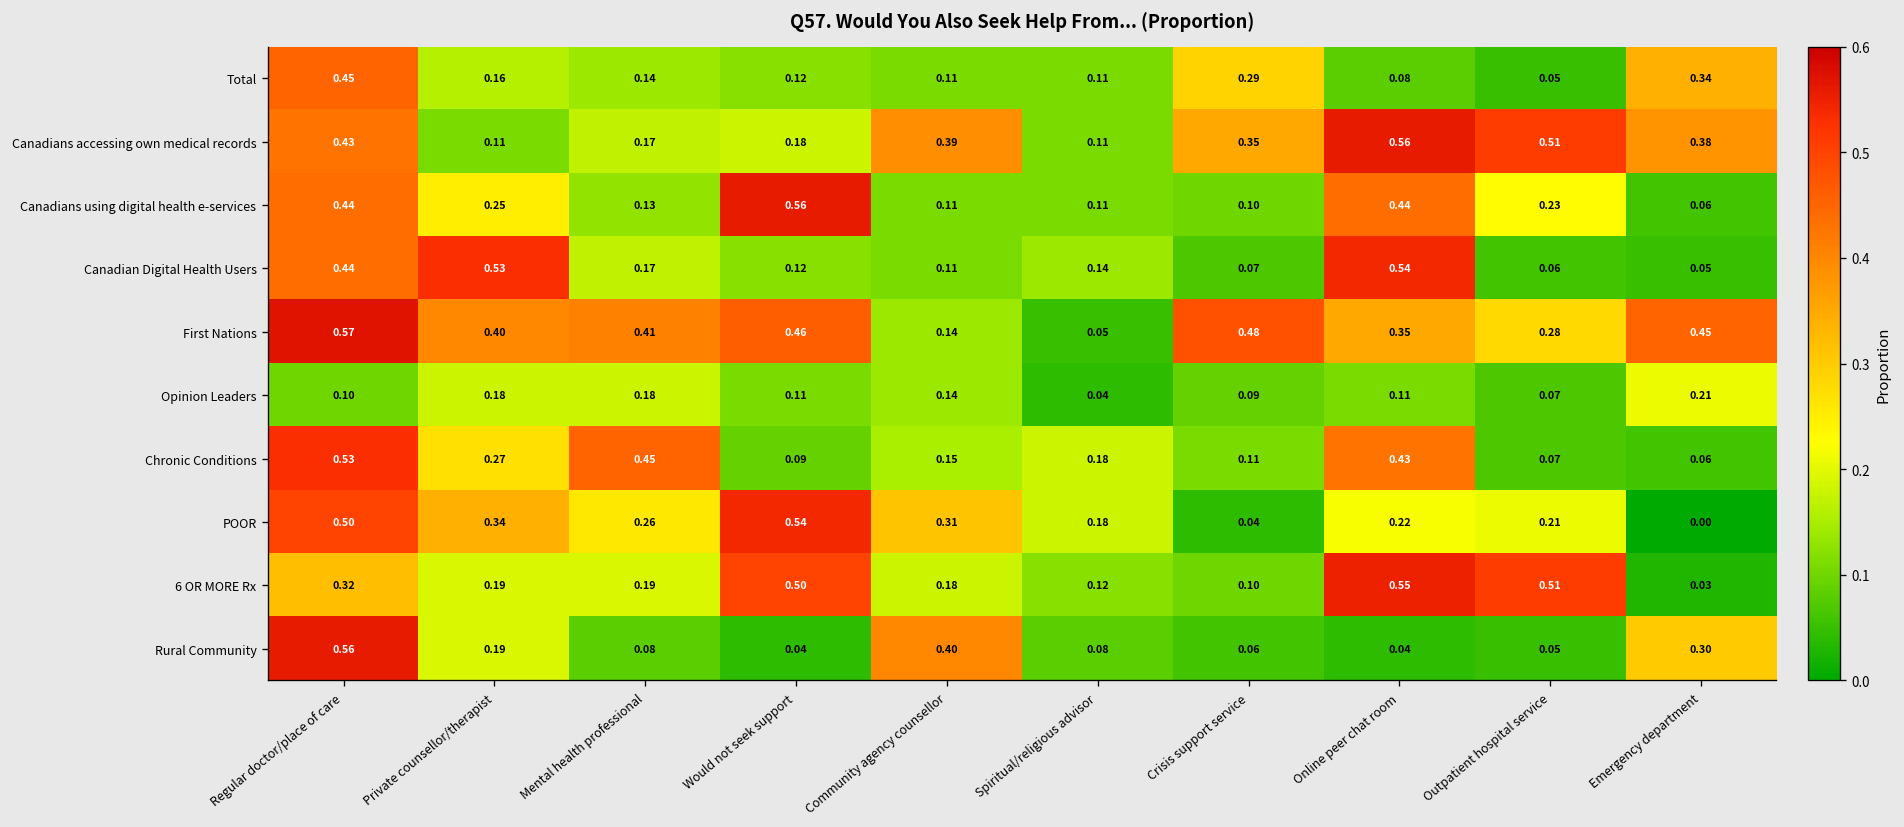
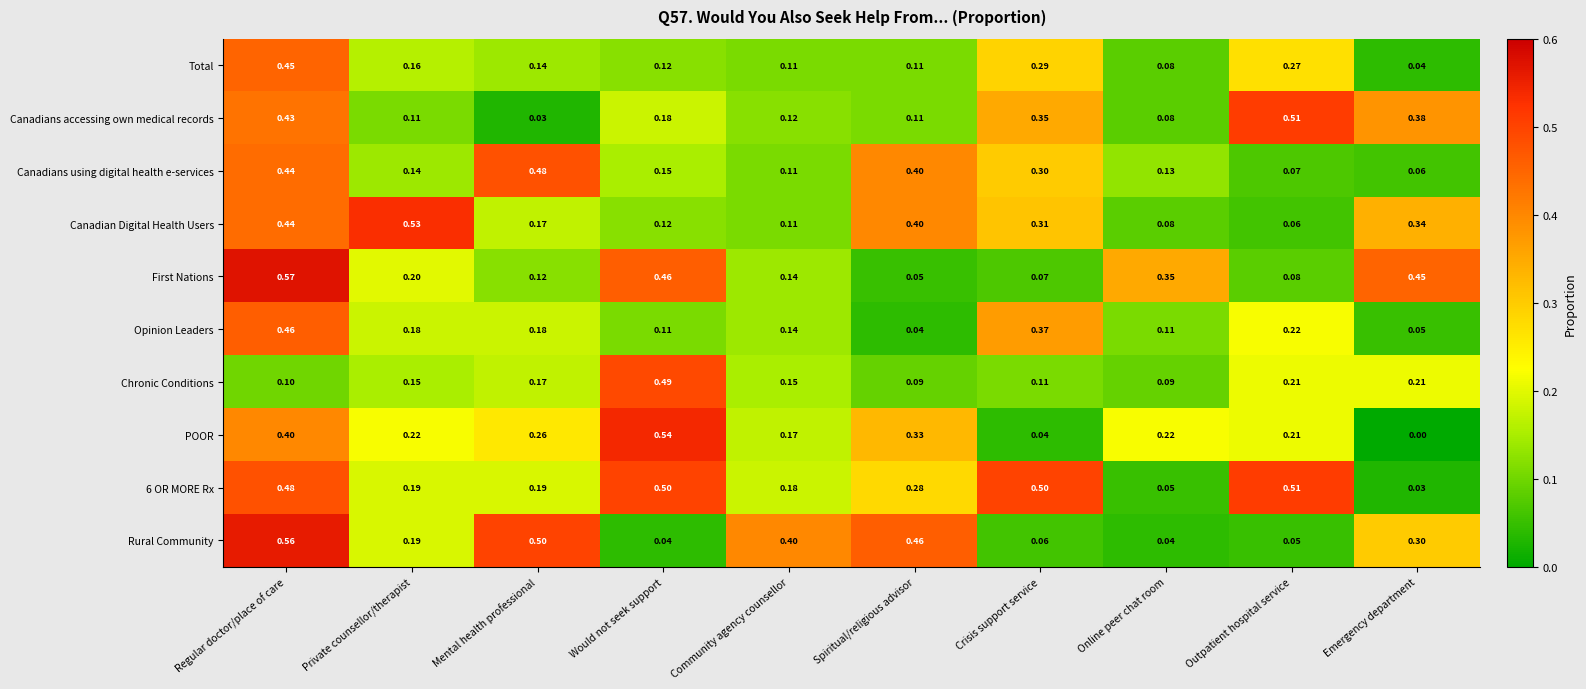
  {
    "Total": {
      "Regular doctor/place of care": 0.45,
      "Private counsellor/therapist": 0.16,
      "Mental health professional": 0.14,
      "Would not seek support": 0.12,
      "Community agency counsellor": 0.11,
      "Spiritual/religious advisor": 0.11,
      "Crisis support service": 0.29,
      "Online peer chat room": 0.08,
-     "Outpatient hospital service": 0.05,
-     "Emergency department": 0.34
+     "Outpatient hospital service": 0.27,
+     "Emergency department": 0.04
    },
    "Canadians accessing own medical records": {
      "Regular doctor/place of care": 0.43,
      "Private counsellor/therapist": 0.11,
-     "Mental health professional": 0.17,
+     "Mental health professional": 0.03,
      "Would not seek support": 0.18,
-     "Community agency counsellor": 0.39,
+     "Community agency counsellor": 0.12,
      "Spiritual/religious advisor": 0.11,
      "Crisis support service": 0.35,
-     "Online peer chat room": 0.56,
+     "Online peer chat room": 0.08,
      "Outpatient hospital service": 0.51,
      "Emergency department": 0.38
    },
    "Canadians using digital health e-services": {
      "Regular doctor/place of care": 0.44,
-     "Private counsellor/therapist": 0.25,
-     "Mental health professional": 0.13,
-     "Would not seek support": 0.56,
+     "Private counsellor/therapist": 0.14,
+     "Mental health professional": 0.48,
+     "Would not seek support": 0.15,
      "Community agency counsellor": 0.11,
-     "Spiritual/religious advisor": 0.11,
-     "Crisis support service": 0.10,
-     "Online peer chat room": 0.44,
-     "Outpatient hospital service": 0.23,
+     "Spiritual/religious advisor": 0.40,
+     "Crisis support service": 0.30,
+     "Online peer chat room": 0.13,
+     "Outpatient hospital service": 0.07,
      "Emergency department": 0.06
    },
    "Canadian Digital Health Users": {
      "Regular doctor/place of care": 0.44,
      "Private counsellor/therapist": 0.53,
      "Mental health professional": 0.17,
      "Would not seek support": 0.12,
      "Community agency counsellor": 0.11,
-     "Spiritual/religious advisor": 0.14,
-     "Crisis support service": 0.07,
-     "Online peer chat room": 0.54,
+     "Spiritual/religious advisor": 0.40,
+     "Crisis support service": 0.31,
+     "Online peer chat room": 0.08,
      "Outpatient hospital service": 0.06,
-     "Emergency department": 0.05
+     "Emergency department": 0.34
    },
    "First Nations": {
      "Regular doctor/place of care": 0.57,
-     "Private counsellor/therapist": 0.40,
-     "Mental health professional": 0.41,
+     "Private counsellor/therapist": 0.20,
+     "Mental health professional": 0.12,
      "Would not seek support": 0.46,
      "Community agency counsellor": 0.14,
      "Spiritual/religious advisor": 0.05,
-     "Crisis support service": 0.48,
+     "Crisis support service": 0.07,
      "Online peer chat room": 0.35,
-     "Outpatient hospital service": 0.28,
+     "Outpatient hospital service": 0.08,
      "Emergency department": 0.45
    },
    "Opinion Leaders": {
-     "Regular doctor/place of care": 0.10,
+     "Regular doctor/place of care": 0.46,
      "Private counsellor/therapist": 0.18,
      "Mental health professional": 0.18,
      "Would not seek support": 0.11,
      "Community agency counsellor": 0.14,
      "Spiritual/religious advisor": 0.04,
-     "Crisis support service": 0.09,
+     "Crisis support service": 0.37,
      "Online peer chat room": 0.11,
-     "Outpatient hospital service": 0.07,
-     "Emergency department": 0.21
+     "Outpatient hospital service": 0.22,
+     "Emergency department": 0.05
    },
    "Chronic Conditions": {
-     "Regular doctor/place of care": 0.53,
-     "Private counsellor/therapist": 0.27,
-     "Mental health professional": 0.45,
-     "Would not seek support": 0.09,
+     "Regular doctor/place of care": 0.10,
+     "Private counsellor/therapist": 0.15,
+     "Mental health professional": 0.17,
+     "Would not seek support": 0.49,
      "Community agency counsellor": 0.15,
-     "Spiritual/religious advisor": 0.18,
+     "Spiritual/religious advisor": 0.09,
      "Crisis support service": 0.11,
-     "Online peer chat room": 0.43,
-     "Outpatient hospital service": 0.07,
-     "Emergency department": 0.06
+     "Online peer chat room": 0.09,
+     "Outpatient hospital service": 0.21,
+     "Emergency department": 0.21
    },
    "POOR": {
-     "Regular doctor/place of care": 0.50,
-     "Private counsellor/therapist": 0.34,
+     "Regular doctor/place of care": 0.40,
+     "Private counsellor/therapist": 0.22,
      "Mental health professional": 0.26,
      "Would not seek support": 0.54,
-     "Community agency counsellor": 0.31,
-     "Spiritual/religious advisor": 0.18,
+     "Community agency counsellor": 0.17,
+     "Spiritual/religious advisor": 0.33,
      "Crisis support service": 0.04,
      "Online peer chat room": 0.22,
      "Outpatient hospital service": 0.21,
      "Emergency department": 0.00
    },
    "6 OR MORE Rx": {
-     "Regular doctor/place of care": 0.32,
+     "Regular doctor/place of care": 0.48,
      "Private counsellor/therapist": 0.19,
      "Mental health professional": 0.19,
      "Would not seek support": 0.50,
      "Community agency counsellor": 0.18,
-     "Spiritual/religious advisor": 0.12,
-     "Crisis support service": 0.10,
-     "Online peer chat room": 0.55,
+     "Spiritual/religious advisor": 0.28,
+     "Crisis support service": 0.50,
+     "Online peer chat room": 0.05,
      "Outpatient hospital service": 0.51,
      "Emergency department": 0.03
    },
    "Rural Community": {
      "Regular doctor/place of care": 0.56,
      "Private counsellor/therapist": 0.19,
-     "Mental health professional": 0.08,
+     "Mental health professional": 0.50,
      "Would not seek support": 0.04,
      "Community agency counsellor": 0.40,
-     "Spiritual/religious advisor": 0.08,
+     "Spiritual/religious advisor": 0.46,
      "Crisis support service": 0.06,
      "Online peer chat room": 0.04,
      "Outpatient hospital service": 0.05,
      "Emergency department": 0.30
    }
  }
